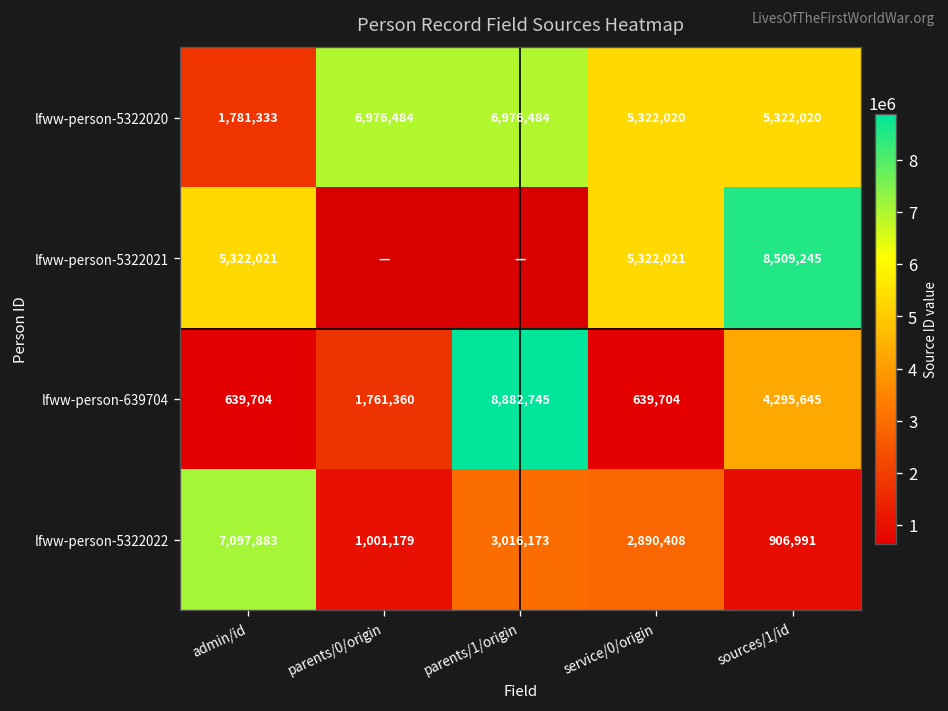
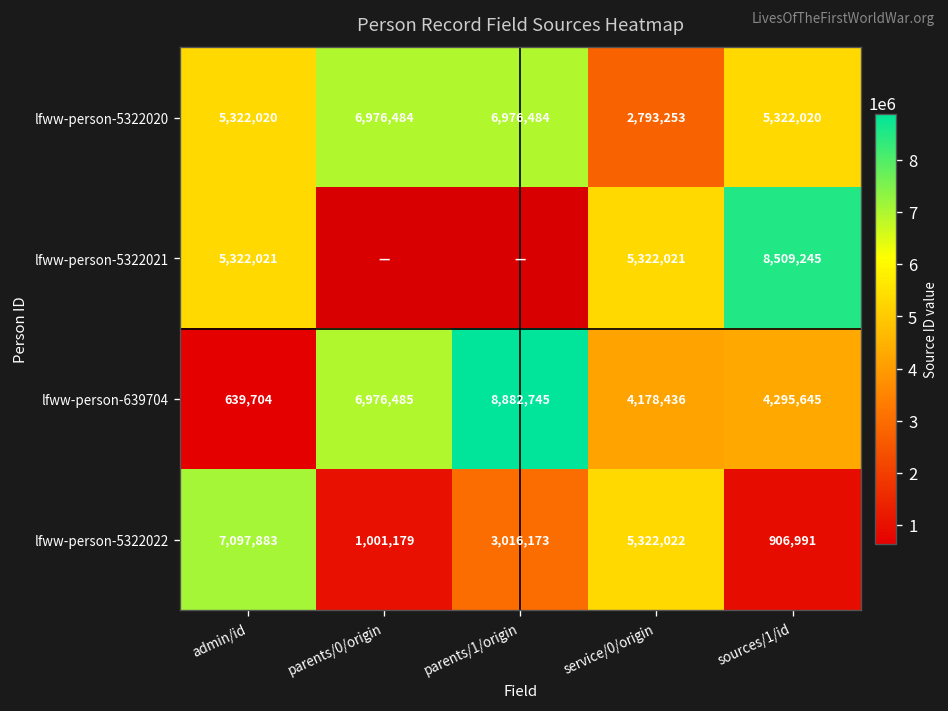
  {
    "lfww-person-5322020": {
-     "admin/id": "1,781,333",
+     "admin/id": "5,322,020",
      "parents/0/origin": "6,976,484",
      "parents/1/origin": "6,976,484",
-     "service/0/origin": "5,322,020",
+     "service/0/origin": "2,793,253",
      "sources/1/id": "5,322,020"
    },
    "lfww-person-5322021": {
      "admin/id": "5,322,021",
      "service/0/origin": "5,322,021",
      "sources/1/id": "8,509,245"
    },
    "lfww-person-639704": {
      "admin/id": "639,704",
-     "parents/0/origin": "1,761,360",
+     "parents/0/origin": "6,976,485",
      "parents/1/origin": "8,882,745",
-     "service/0/origin": "639,704",
+     "service/0/origin": "4,178,436",
      "sources/1/id": "4,295,645"
    },
    "lfww-person-5322022": {
      "admin/id": "7,097,883",
      "parents/0/origin": "1,001,179",
      "parents/1/origin": "3,016,173",
-     "service/0/origin": "2,890,408",
+     "service/0/origin": "5,322,022",
      "sources/1/id": "906,991"
    }
  }
